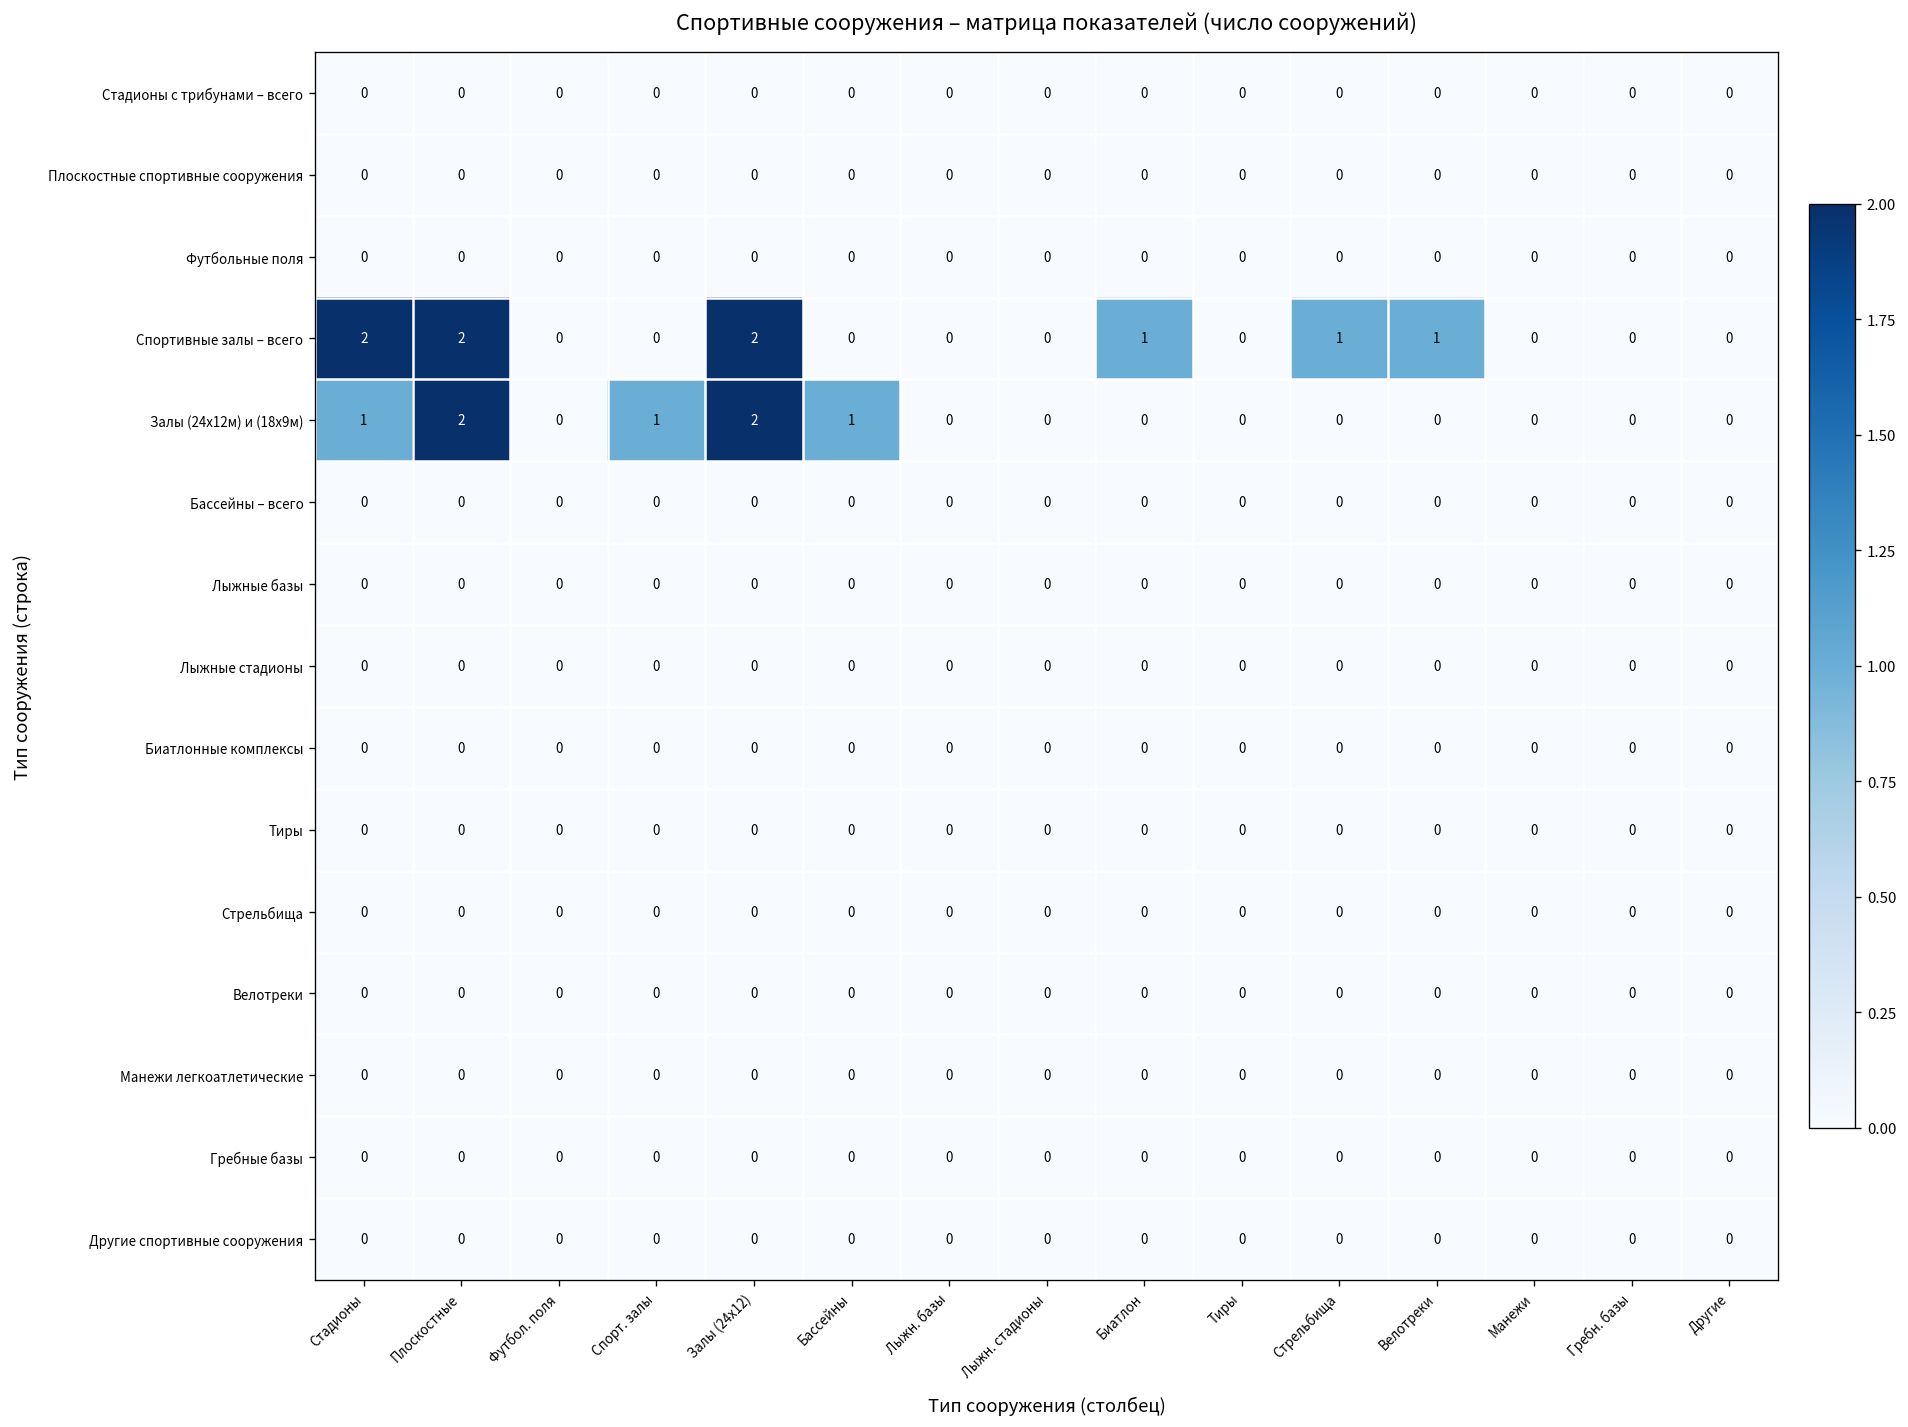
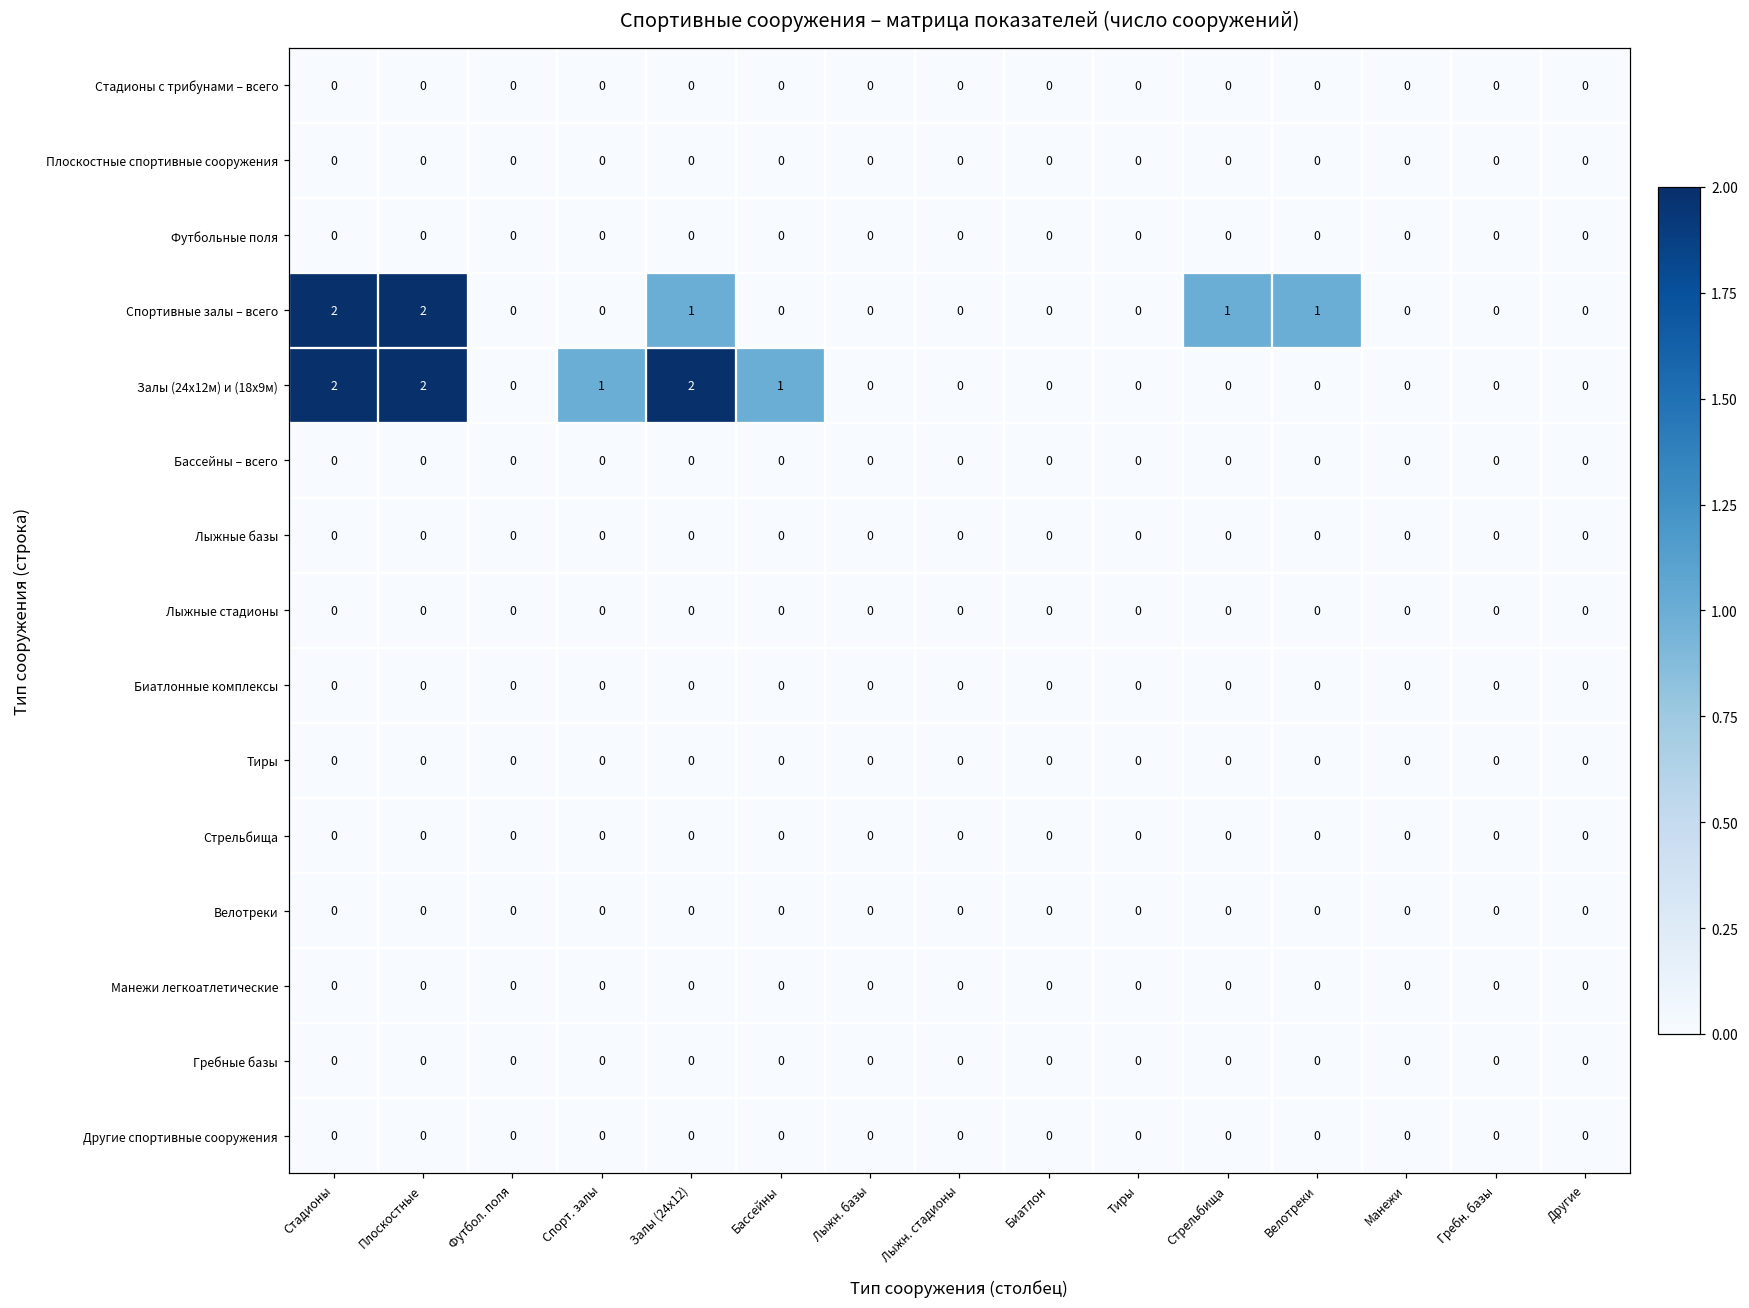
  {
    "Спортивные залы – всего": {
      "Стадионы": 2,
      "Плоскостные": 2,
      "Футбол. поля": 0,
      "Спорт. залы": 0,
-     "Залы (24х12)": 2,
+     "Залы (24х12)": 1,
      "Бассейны": 0,
      "Лыжн. базы": 0,
      "Лыжн. стадионы": 0,
-     "Биатлон": 1,
+     "Биатлон": 0,
      "Тиры": 0,
      "Стрельбища": 1,
      "Велотреки": 1,
      "Манежи": 0,
      "Гребн. базы": 0,
      "Другие": 0
    },
    "Залы (24х12м) и (18х9м)": {
-     "Стадионы": 1,
+     "Стадионы": 2,
      "Плоскостные": 2,
      "Футбол. поля": 0,
      "Спорт. залы": 1,
      "Залы (24х12)": 2,
      "Бассейны": 1,
      "Лыжн. базы": 0,
      "Лыжн. стадионы": 0,
      "Биатлон": 0,
      "Тиры": 0,
      "Стрельбища": 0,
      "Велотреки": 0,
      "Манежи": 0,
      "Гребн. базы": 0,
      "Другие": 0
    }
  }
